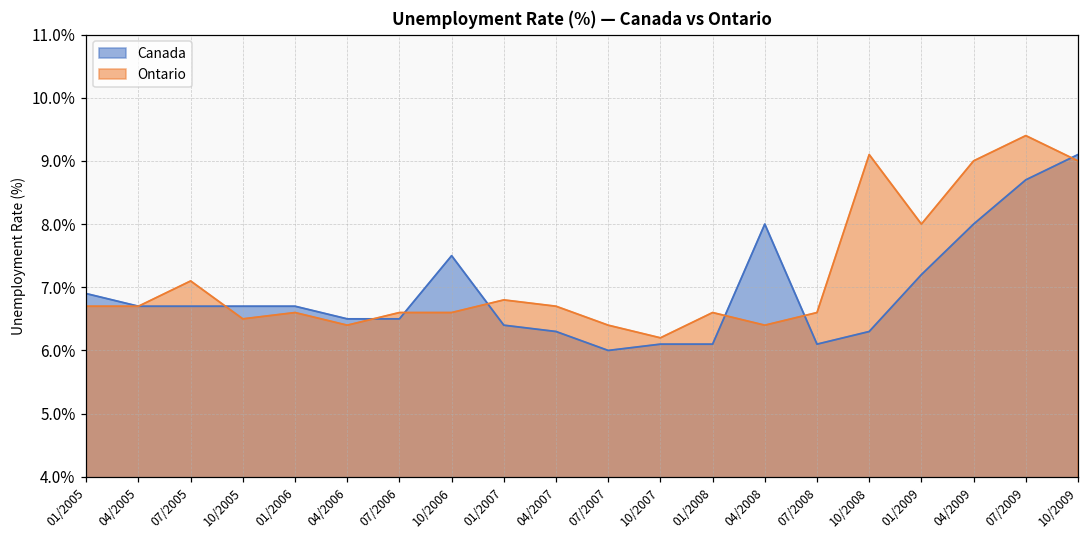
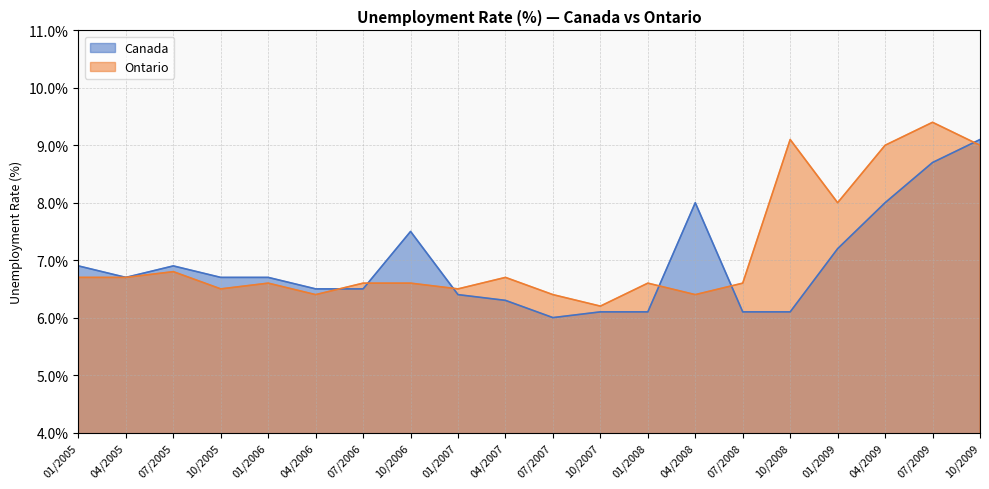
  {
    "Canada": {
      "01/2005": "6.9%",
-     "07/2005": "6.7%",
+     "07/2005": "6.9%",
      "10/2005": "6.7%",
      "01/2006": "6.7%",
      "04/2006": "6.5%",
      "07/2006": "6.5%",
      "10/2006": "7.5%",
      "01/2007": "6.4%",
      "04/2007": "6.3%",
      "07/2007": "6.0%",
      "10/2007": "6.1%",
      "01/2008": "6.1%",
      "04/2008": "8.0%",
      "07/2008": "6.1%",
-     "10/2008": "6.3%",
+     "10/2008": "6.1%",
      "01/2009": "7.2%",
      "04/2009": "8.0%",
      "07/2009": "8.7%",
      "10/2009": "9.1%"
    },
    "Ontario": {
      "01/2005": "6.7%",
-     "07/2005": "7.1%",
+     "07/2005": "6.8%",
      "10/2005": "6.5%",
      "01/2006": "6.6%",
      "04/2006": "6.4%",
      "07/2006": "6.6%",
      "10/2006": "6.6%",
-     "01/2007": "6.8%",
+     "01/2007": "6.5%",
      "04/2007": "6.7%",
      "07/2007": "6.4%",
      "10/2007": "6.2%",
      "01/2008": "6.6%",
      "04/2008": "6.4%",
      "07/2008": "6.6%",
      "10/2008": "9.1%",
      "01/2009": "8.0%",
      "04/2009": "9.0%",
      "07/2009": "9.4%",
      "10/2009": "9.0%"
    }
  }
